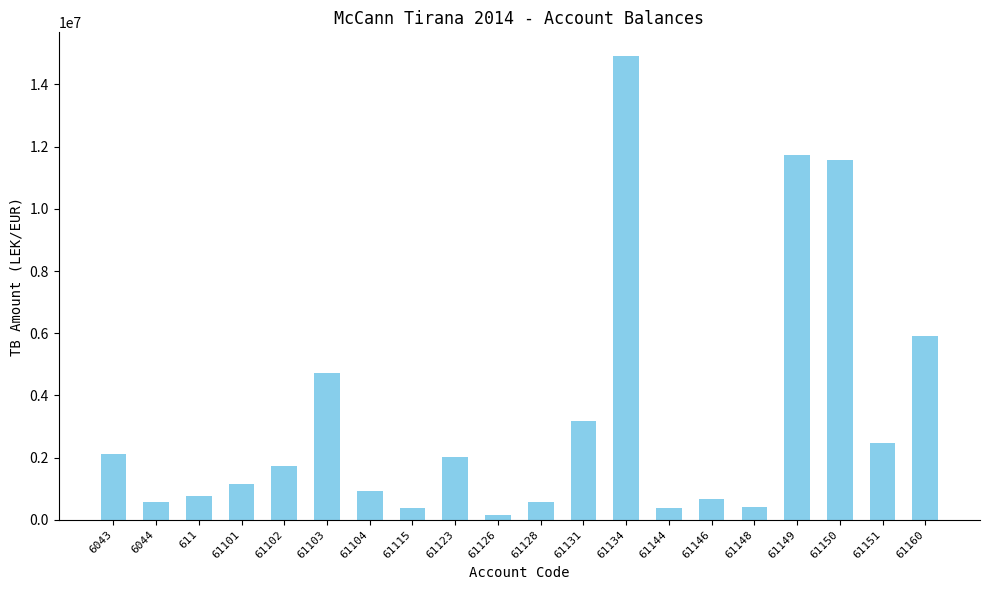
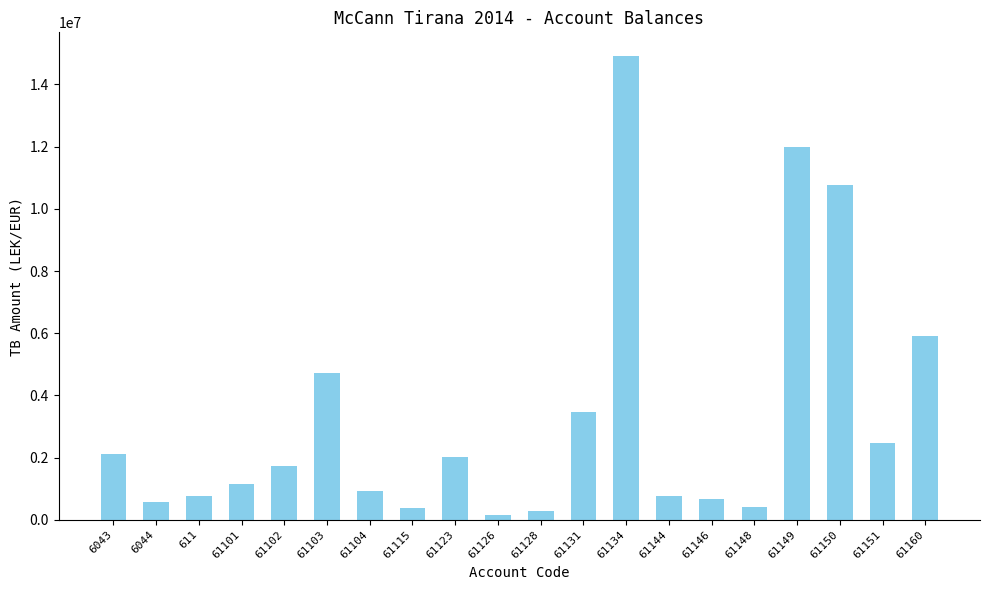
  {
    "6043": 2100000,
    "6044": 600000,
    "611": 800000,
    "61101": 1100000,
    "61102": 1700000,
    "61103": 4700000,
    "61104": 900000,
    "61115": 400000,
    "61123": 2000000,
    "61126": 200000,
-   "61128": 600000,
-   "61131": 3200000,
+   "61128": 300000,
+   "61131": 3500000,
    "61134": 14900000,
-   "61144": 400000,
+   "61144": 800000,
    "61146": 700000,
    "61148": 400000,
-   "61149": 11700000,
-   "61150": 11600000,
+   "61149": 12000000,
+   "61150": 10800000,
    "61151": 2500000,
    "61160": 5900000
  }
